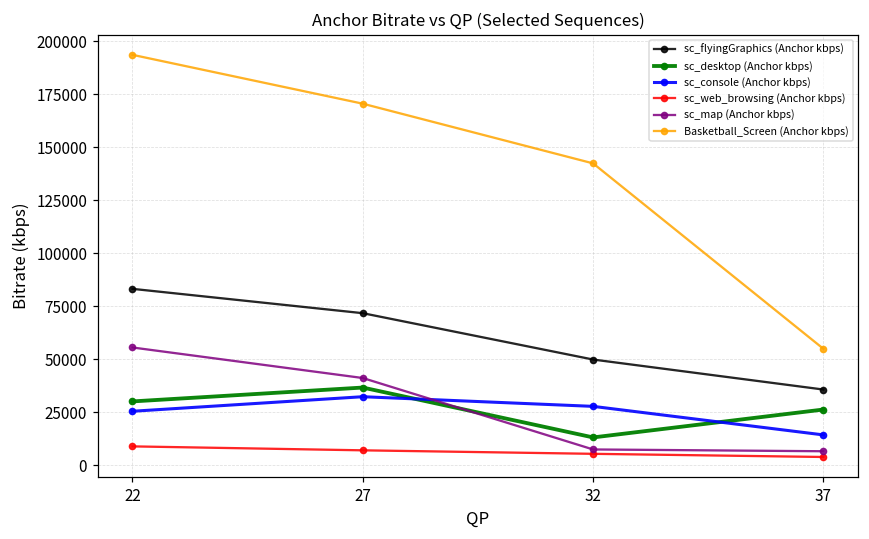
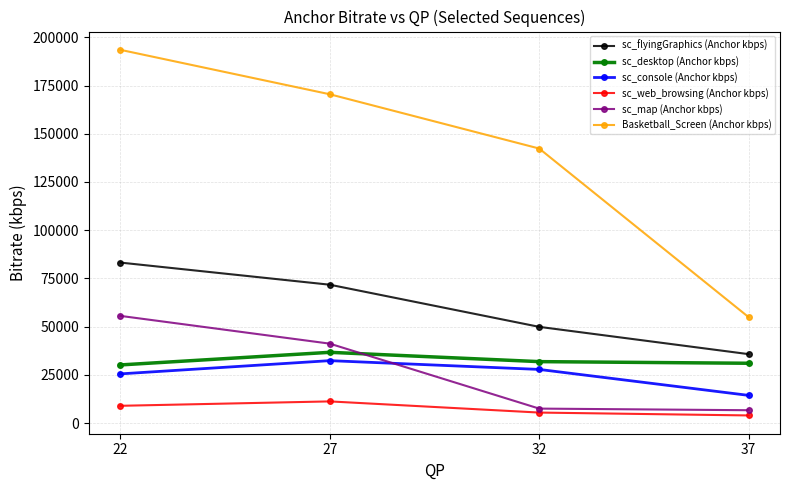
  {
    "sc_flyingGraphics (Anchor kbps)": {
      "22": 83000,
      "27": 72000,
      "32": 50000,
      "37": 36000
    },
    "sc_desktop (Anchor kbps)": {
      "22": 30000,
      "27": 37000,
-     "32": 13000,
-     "37": 26000
+     "32": 32000,
+     "37": 31000
    },
    "sc_console (Anchor kbps)": {
      "22": 25000,
      "27": 32000,
      "32": 28000,
      "37": 14000
    },
    "sc_web_browsing (Anchor kbps)": {
      "22": 9000,
-     "27": 7000,
+     "27": 11000,
      "32": 5000,
      "37": 4000
    },
    "sc_map (Anchor kbps)": {
      "22": 56000,
      "27": 41000,
      "32": 7000,
      "37": 7000
    },
    "Basketball_Screen (Anchor kbps)": {
      "22": 194000,
      "27": 170000,
      "32": 142000,
      "37": 55000
    }
  }
